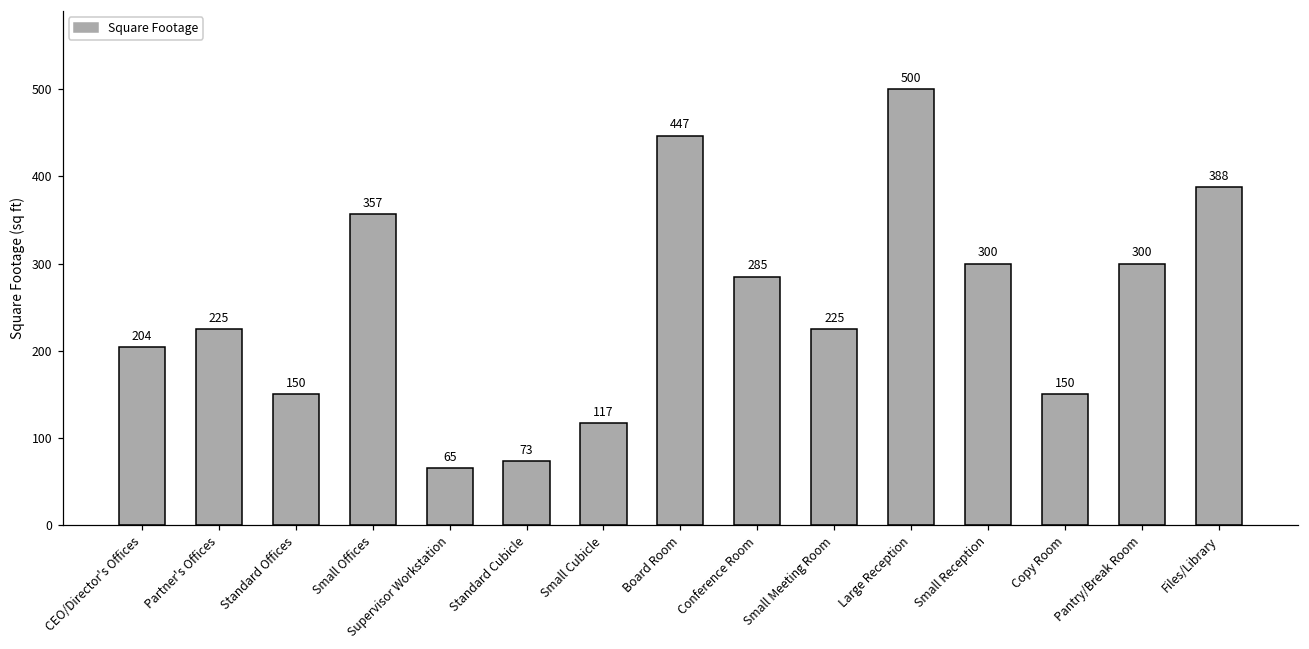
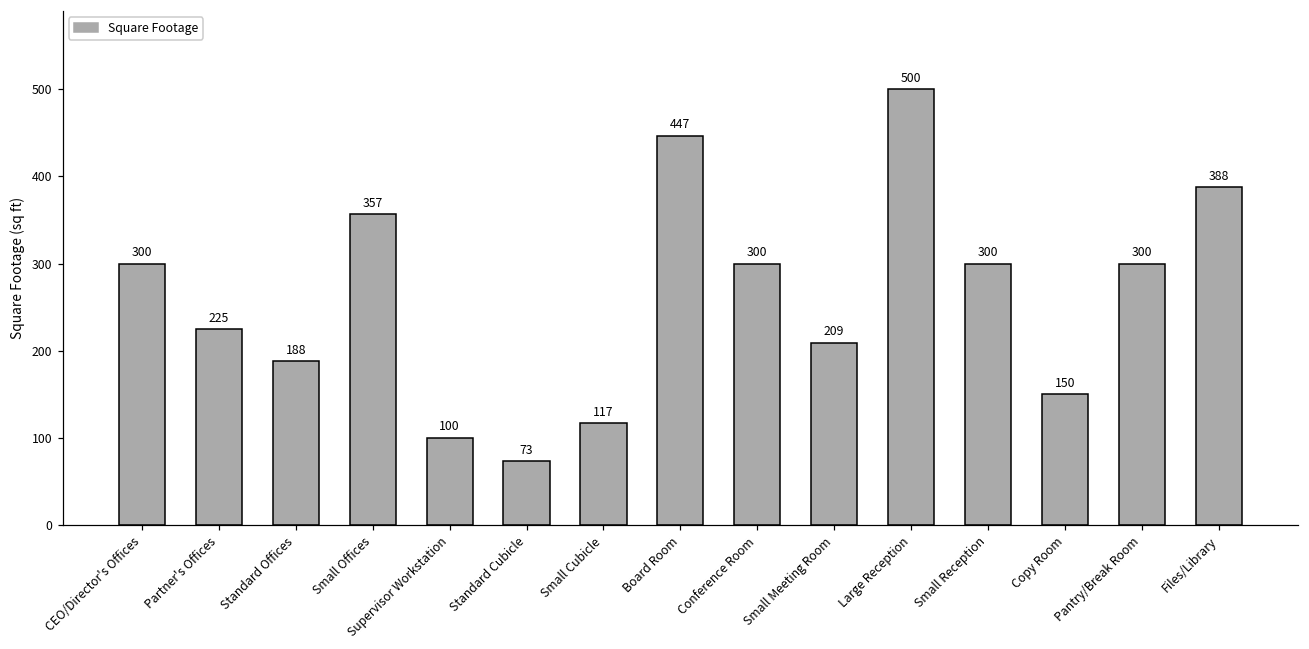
  {
-   "CEO/Director's Offices": 204,
+   "CEO/Director's Offices": 300,
    "Partner's Offices": 225,
-   "Standard Offices": 150,
+   "Standard Offices": 188,
    "Small Offices": 357,
-   "Supervisor Workstation": 65,
+   "Supervisor Workstation": 100,
    "Standard Cubicle": 73,
    "Small Cubicle": 117,
    "Board Room": 447,
-   "Conference Room": 285,
-   "Small Meeting Room": 225,
+   "Conference Room": 300,
+   "Small Meeting Room": 209,
    "Large Reception": 500,
    "Small Reception": 300,
    "Copy Room": 150,
    "Pantry/Break Room": 300,
    "Files/Library": 388
  }
